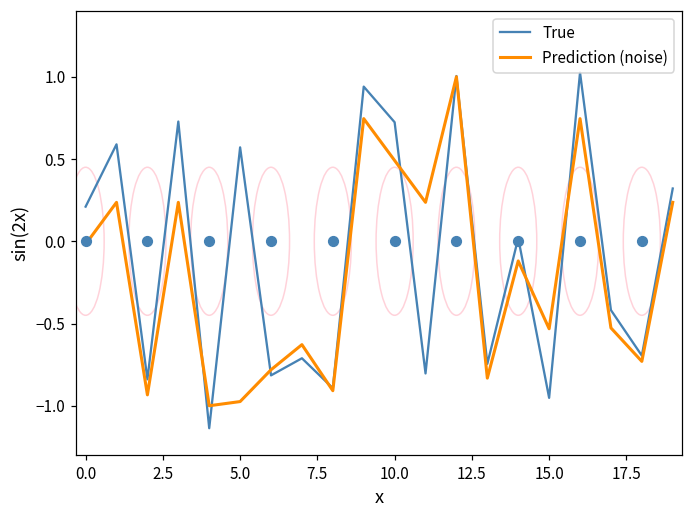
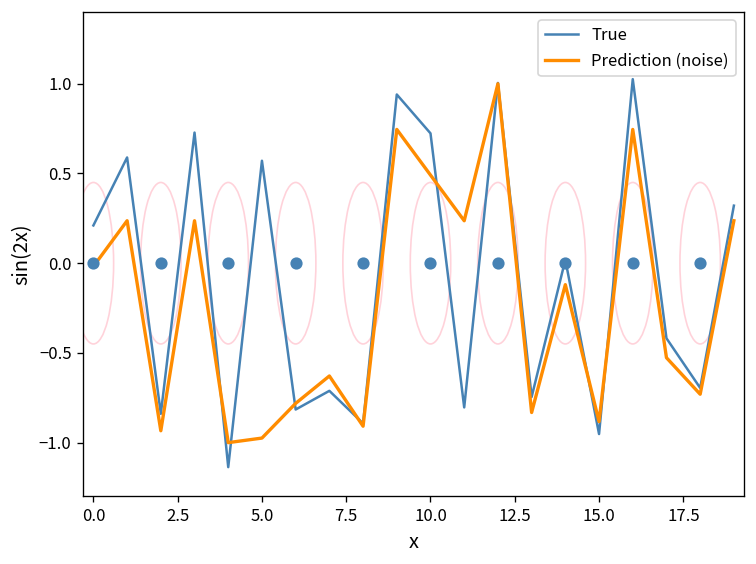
  {
    "Prediction (noise)": {
      "0.0": -0.02,
      "5.0": -0.97,
      "10.0": 0.49,
-     "15.0": -0.53
+     "15.0": -0.88
    }
  }
